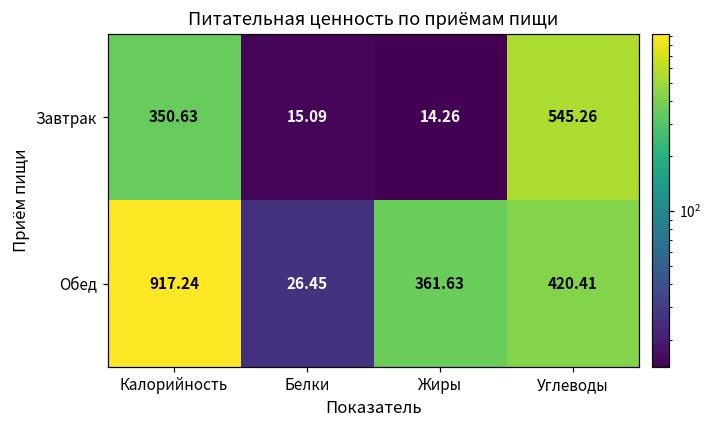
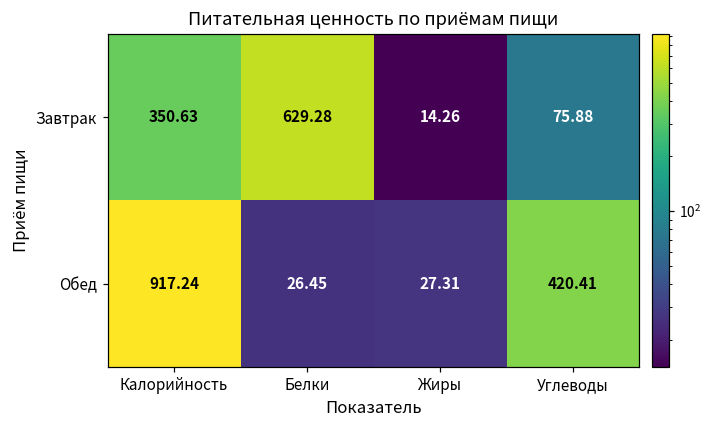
  {
    "Завтрак": {
      "Калорийность": 350.63,
-     "Белки": 15.09,
+     "Белки": 629.28,
      "Жиры": 14.26,
-     "Углеводы": 545.26
+     "Углеводы": 75.88
    },
    "Обед": {
      "Калорийность": 917.24,
      "Белки": 26.45,
-     "Жиры": 361.63,
+     "Жиры": 27.31,
      "Углеводы": 420.41
    }
  }
